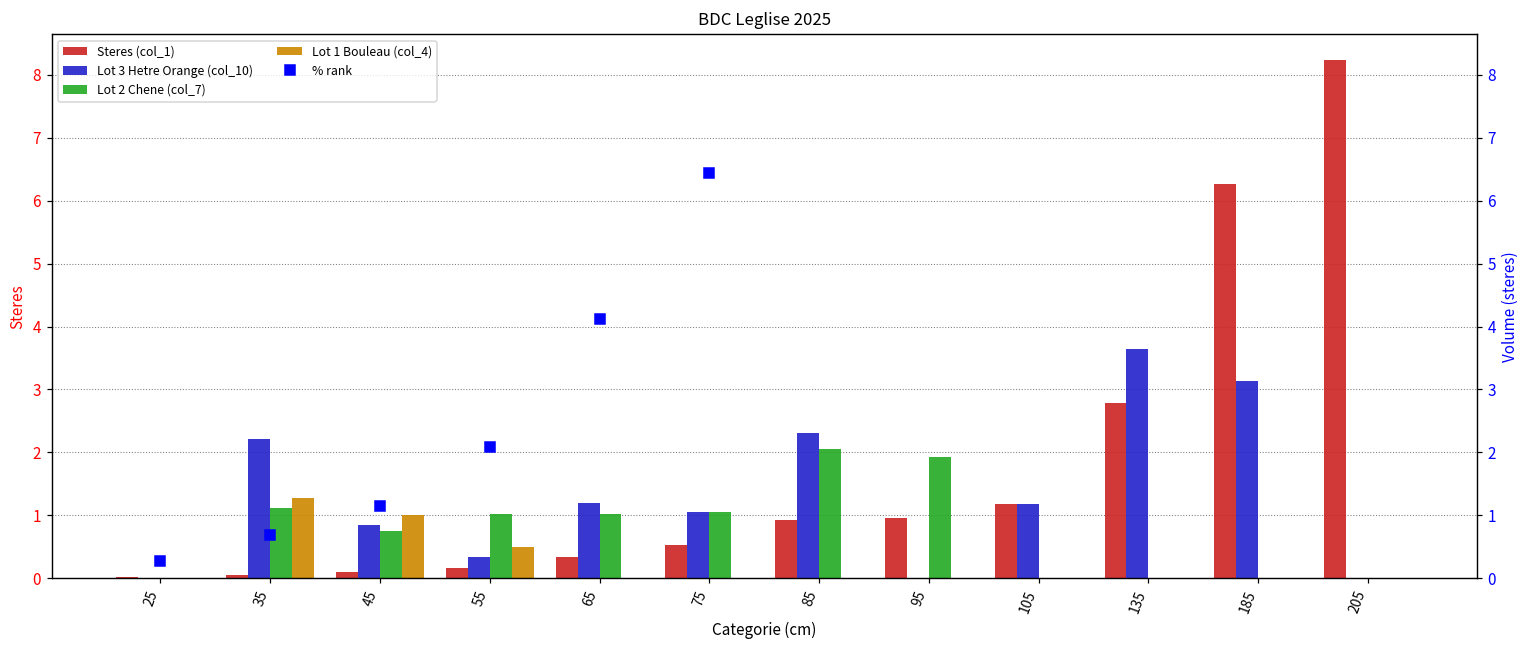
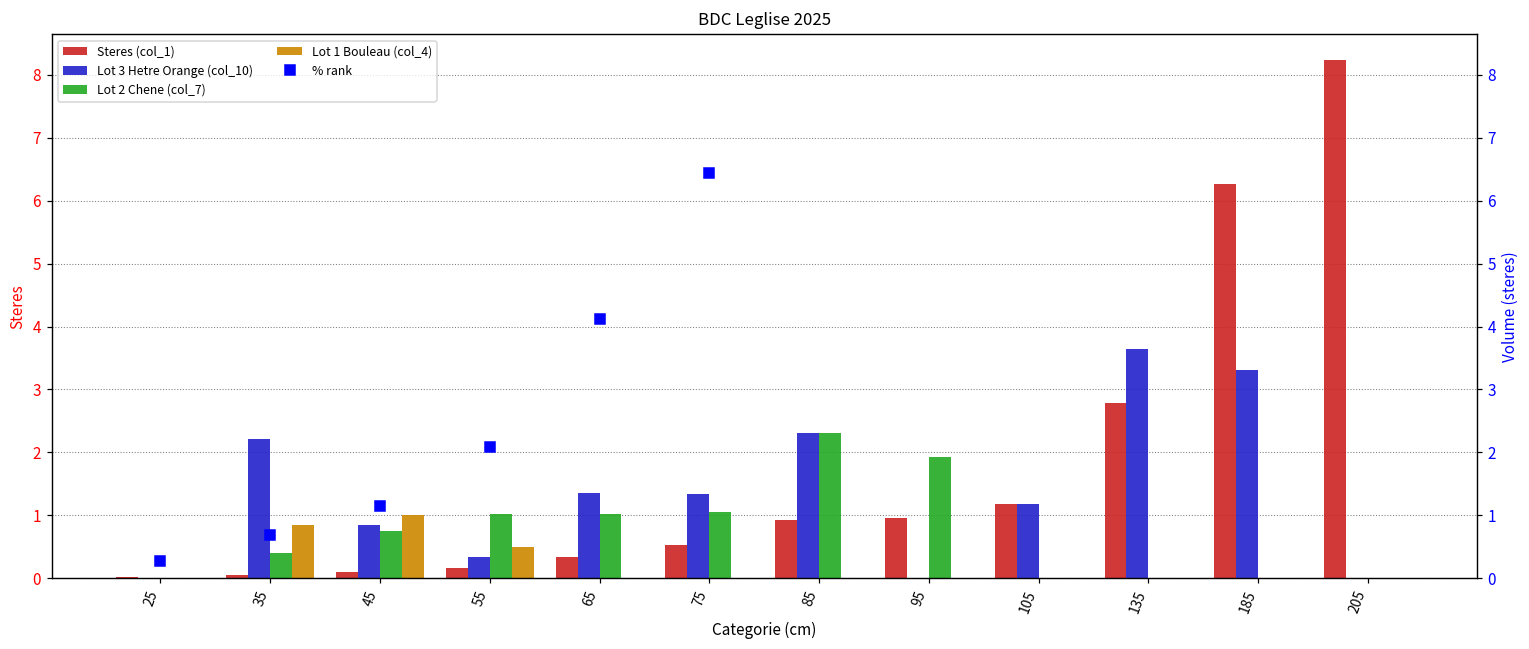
  {
    "Steres (col_1)": {
      "35": 0.1,
      "45": 0.1,
      "55": 0.2,
      "65": 0.3,
      "75": 0.5,
      "85": 0.9,
      "95": 1.0,
      "105": 1.2,
      "135": 2.8,
      "185": 6.3,
      "205": 8.2
    },
    "Lot 3 Hetre Orange (col_10)": {
      "25": 0.0,
      "35": 2.2,
      "45": 0.9,
      "55": 0.3,
-     "65": 1.2,
-     "75": 1.1,
+     "65": 1.4,
+     "75": 1.3,
      "85": 2.3,
      "95": 0.0,
      "105": 1.2,
      "135": 3.6,
-     "185": 3.1,
+     "185": 3.3,
      "205": 0.0
    },
    "Lot 2 Chene (col_7)": {
      "25": 0.0,
-     "35": 1.1,
+     "35": 0.4,
      "45": 0.8,
      "55": 1.0,
      "65": 1.0,
      "75": 1.1,
-     "85": 2.1,
+     "85": 2.3,
      "95": 1.9,
      "105": 0.0,
      "135": 0.0,
      "185": 0.0,
      "205": 0.0
    },
    "Lot 1 Bouleau (col_4)": {
      "25": 0.0,
-     "35": 1.3,
+     "35": 0.9,
      "45": 1.0,
      "55": 0.5,
      "65": 0.0,
      "75": 0.0,
      "85": 0.0,
      "95": 0.0,
      "105": 0.0,
      "135": 0.0,
      "185": 0.0,
      "205": 0.0
    },
    "% rank": {
      "25": 0.3,
      "35": 0.7,
      "45": 1.2,
      "55": 2.1,
      "65": 4.1,
      "75": 6.4
    }
  }
